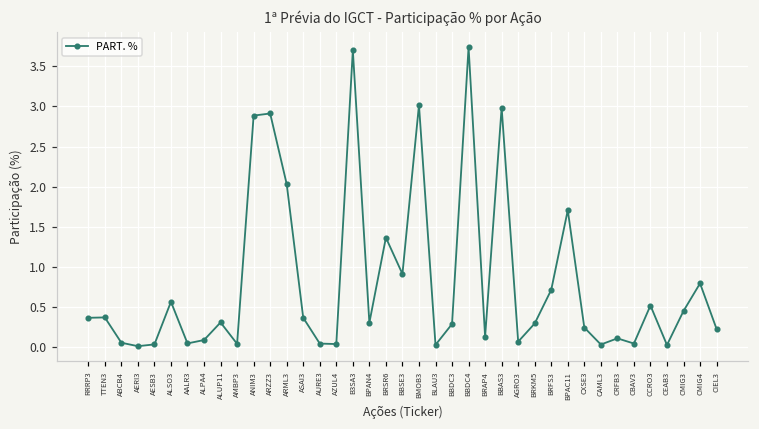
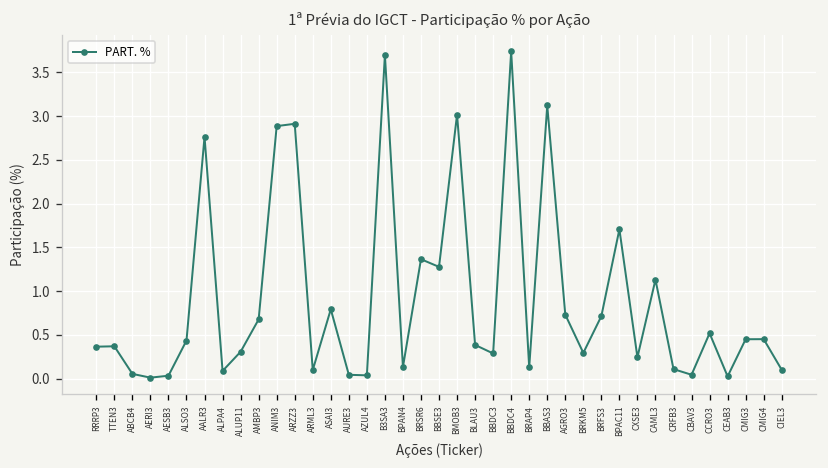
  {
    "RRRP3": 0.4,
    "TTEN3": 0.4,
    "ABCB4": 0.1,
    "AERI3": 0.0,
    "AESB3": 0.0,
-   "ALSO3": 0.6,
-   "AALR3": 0.0,
+   "ALSO3": 0.4,
+   "AALR3": 2.8,
    "ALPA4": 0.1,
    "ALUP11": 0.3,
-   "AMBP3": 0.0,
+   "AMBP3": 0.7,
    "ANIM3": 2.9,
    "ARZZ3": 2.9,
-   "ARML3": 2.0,
-   "ASAI3": 0.4,
+   "ARML3": 0.1,
+   "ASAI3": 0.8,
    "AURE3": 0.0,
    "AZUL4": 0.0,
    "B3SA3": 3.7,
-   "BPAN4": 0.3,
+   "BPAN4": 0.1,
    "BRSR6": 1.4,
-   "BBSE3": 0.9,
+   "BBSE3": 1.3,
    "BMOB3": 3.0,
-   "BLAU3": 0.0,
+   "BLAU3": 0.4,
    "BBDC3": 0.3,
    "BBDC4": 3.7,
    "BRAP4": 0.1,
-   "BBAS3": 3.0,
-   "AGRO3": 0.1,
+   "BBAS3": 3.1,
+   "AGRO3": 0.7,
    "BRKM5": 0.3,
    "BRFS3": 0.7,
    "BPAC11": 1.7,
    "CXSE3": 0.2,
-   "CAML3": 0.0,
+   "CAML3": 1.1,
    "CRFB3": 0.1,
    "CBAV3": 0.0,
    "CCRO3": 0.5,
    "CEAB3": 0.0,
    "CMIG3": 0.5,
-   "CMIG4": 0.8,
-   "CIEL3": 0.2
+   "CMIG4": 0.5,
+   "CIEL3": 0.1
  }
